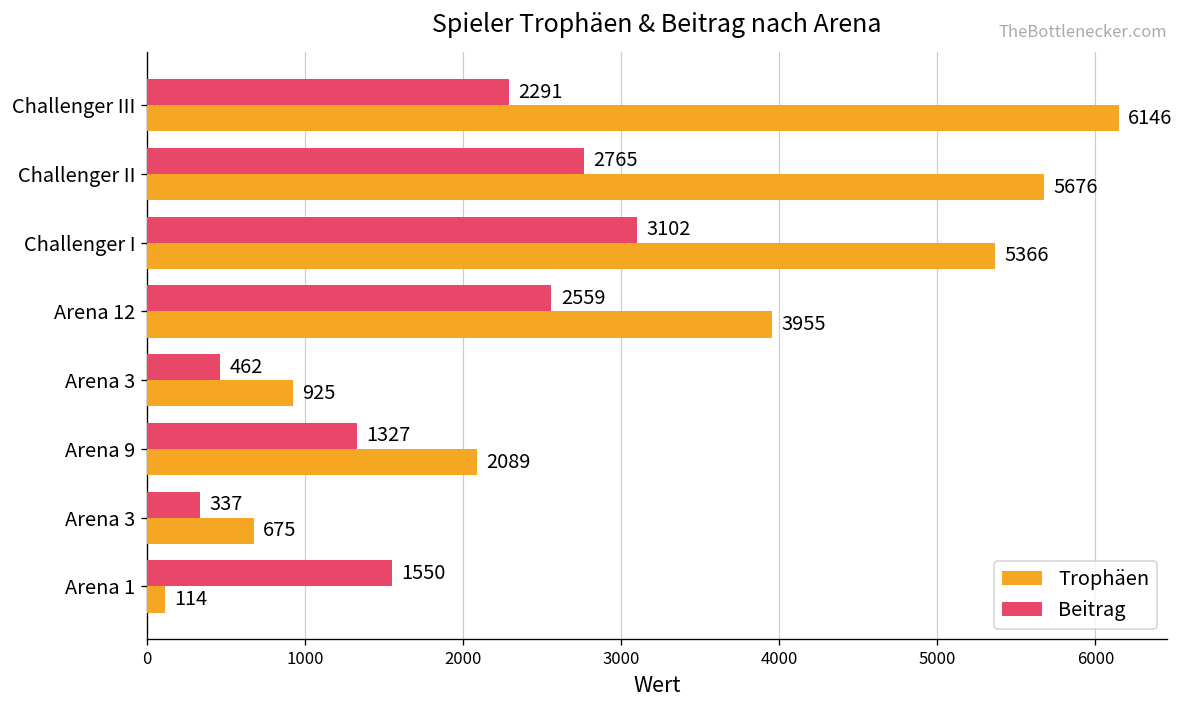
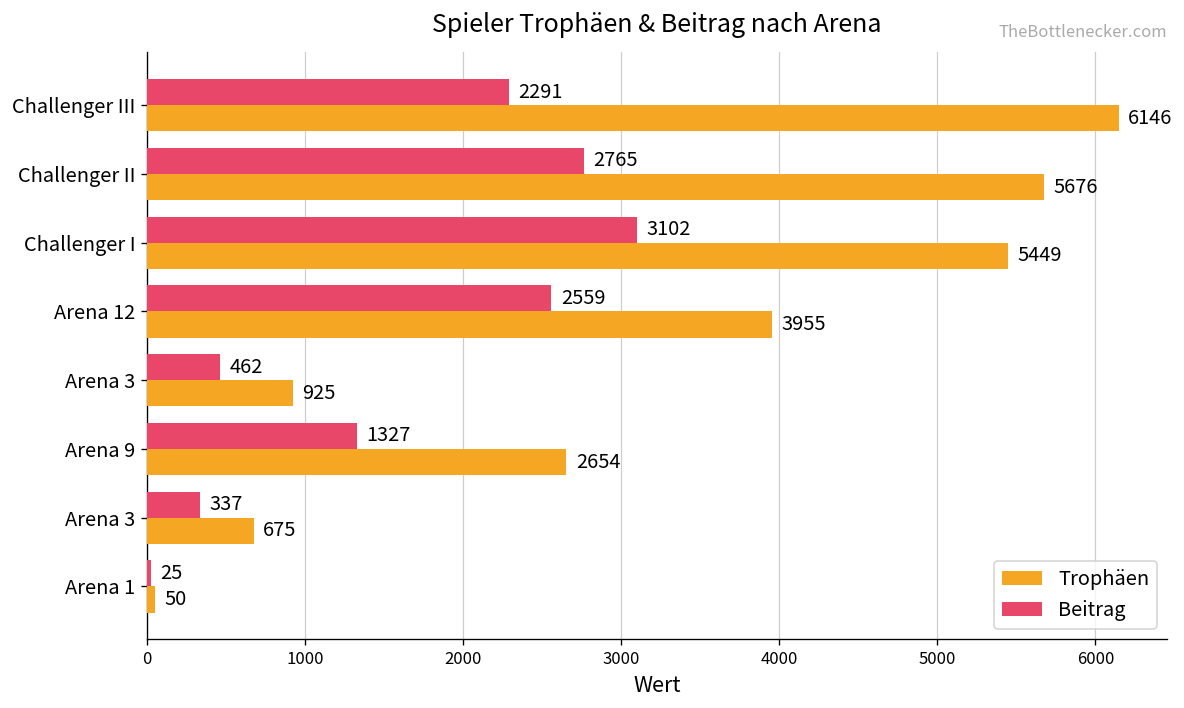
  {
    "Trophäen": {
      "Challenger III": 6146,
      "Challenger II": 5676,
-     "Challenger I": 5366,
+     "Challenger I": 5449,
      "Arena 12": 3955,
-     "Arena 9": 2089,
-     "Arena 1": 114
+     "Arena 9": 2654,
+     "Arena 1": 50
    },
    "Beitrag": {
      "Challenger III": 2291,
      "Challenger II": 2765,
      "Challenger I": 3102,
      "Arena 12": 2559,
      "Arena 9": 1327,
-     "Arena 1": 1550
+     "Arena 1": 25
    }
  }
